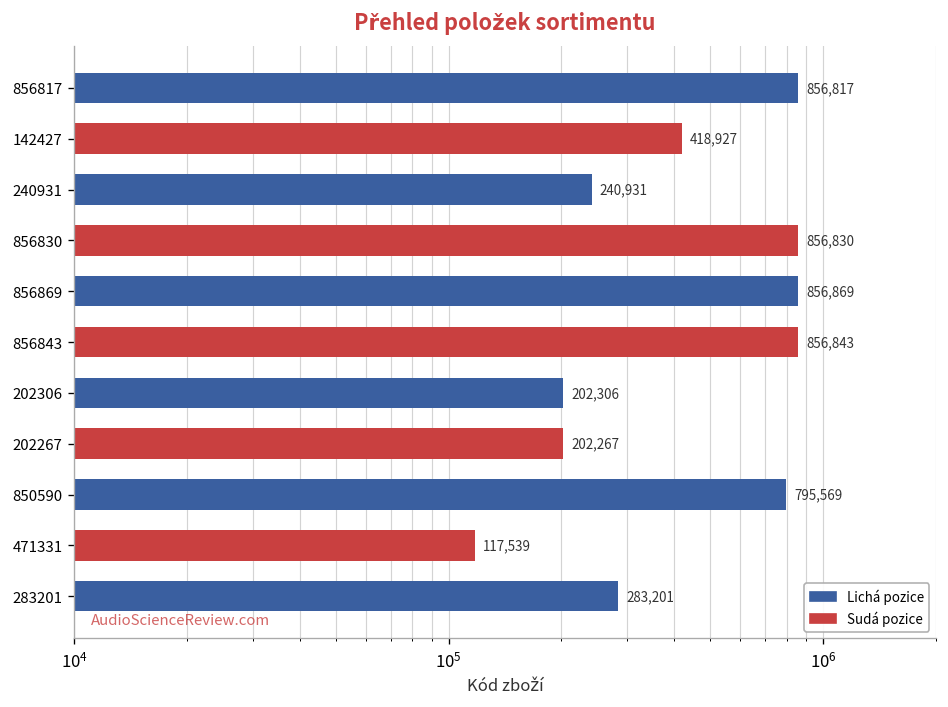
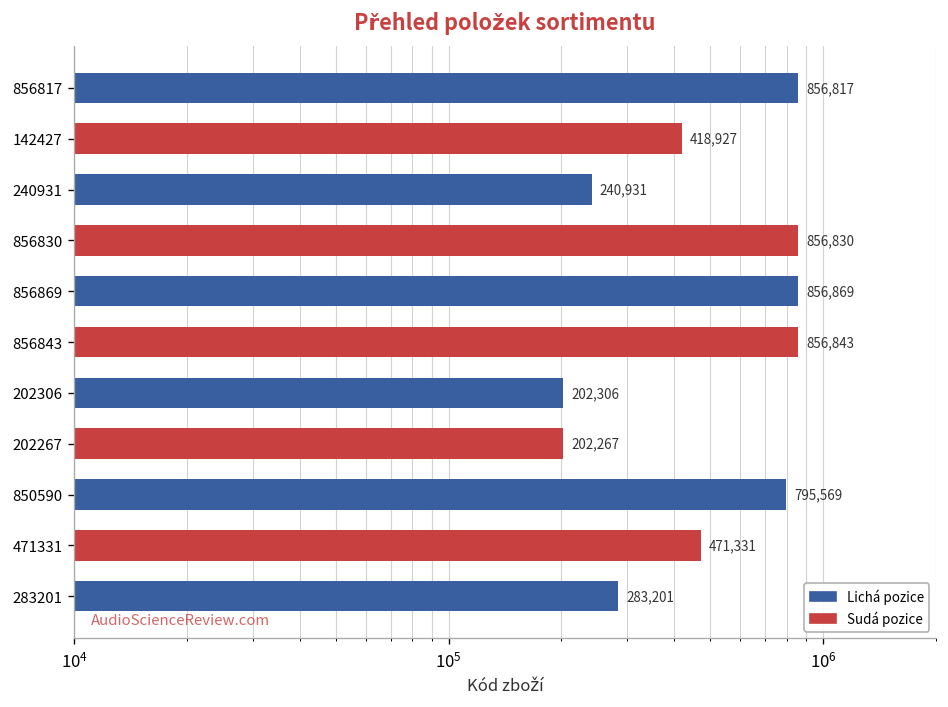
  {
    "856817": "856,817",
    "142427": "418,927",
    "240931": "240,931",
    "856830": "856,830",
    "856869": "856,869",
    "856843": "856,843",
    "202306": "202,306",
    "202267": "202,267",
    "850590": "795,569",
-   "471331": "117,539",
+   "471331": "471,331",
    "283201": "283,201"
  }
